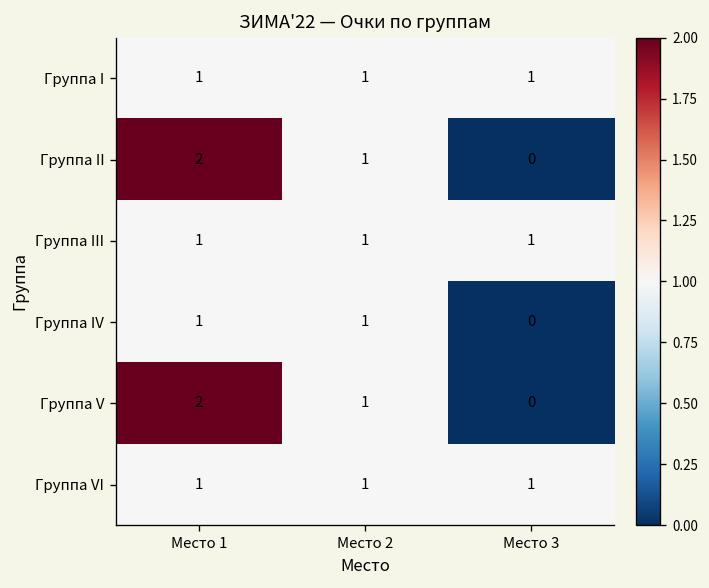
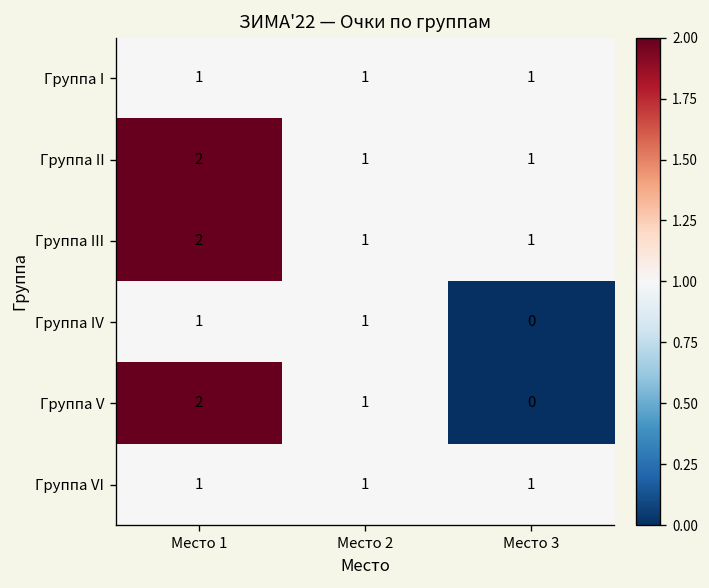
  {
    "Группа I": {
      "Место 1": 1,
      "Место 2": 1,
      "Место 3": 1
    },
    "Группа II": {
      "Место 1": 2,
      "Место 2": 1,
-     "Место 3": 0
+     "Место 3": 1
    },
    "Группа III": {
-     "Место 1": 1,
+     "Место 1": 2,
      "Место 2": 1,
      "Место 3": 1
    },
    "Группа IV": {
      "Место 1": 1,
      "Место 2": 1,
      "Место 3": 0
    },
    "Группа V": {
      "Место 1": 2,
      "Место 2": 1,
      "Место 3": 0
    },
    "Группа VI": {
      "Место 1": 1,
      "Место 2": 1,
      "Место 3": 1
    }
  }
